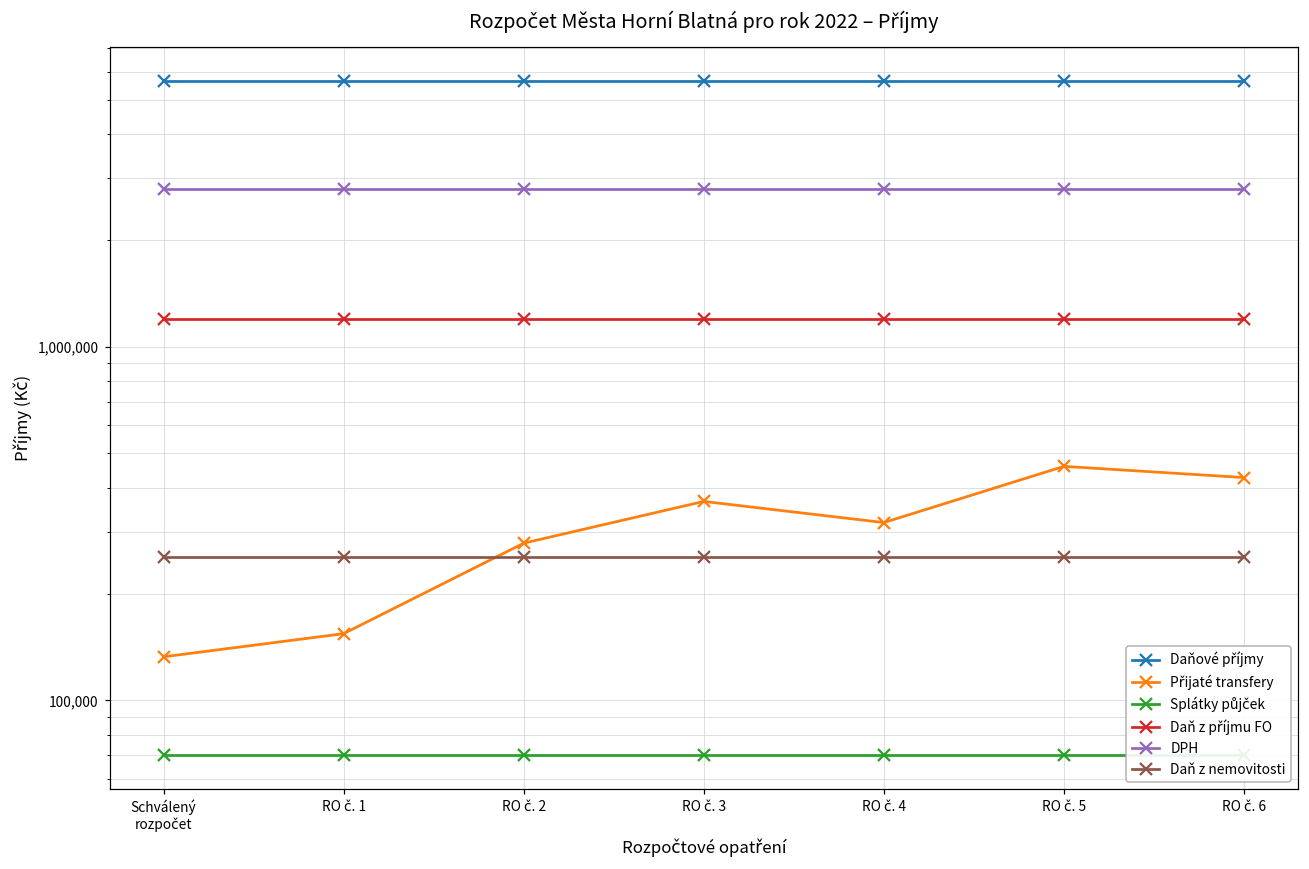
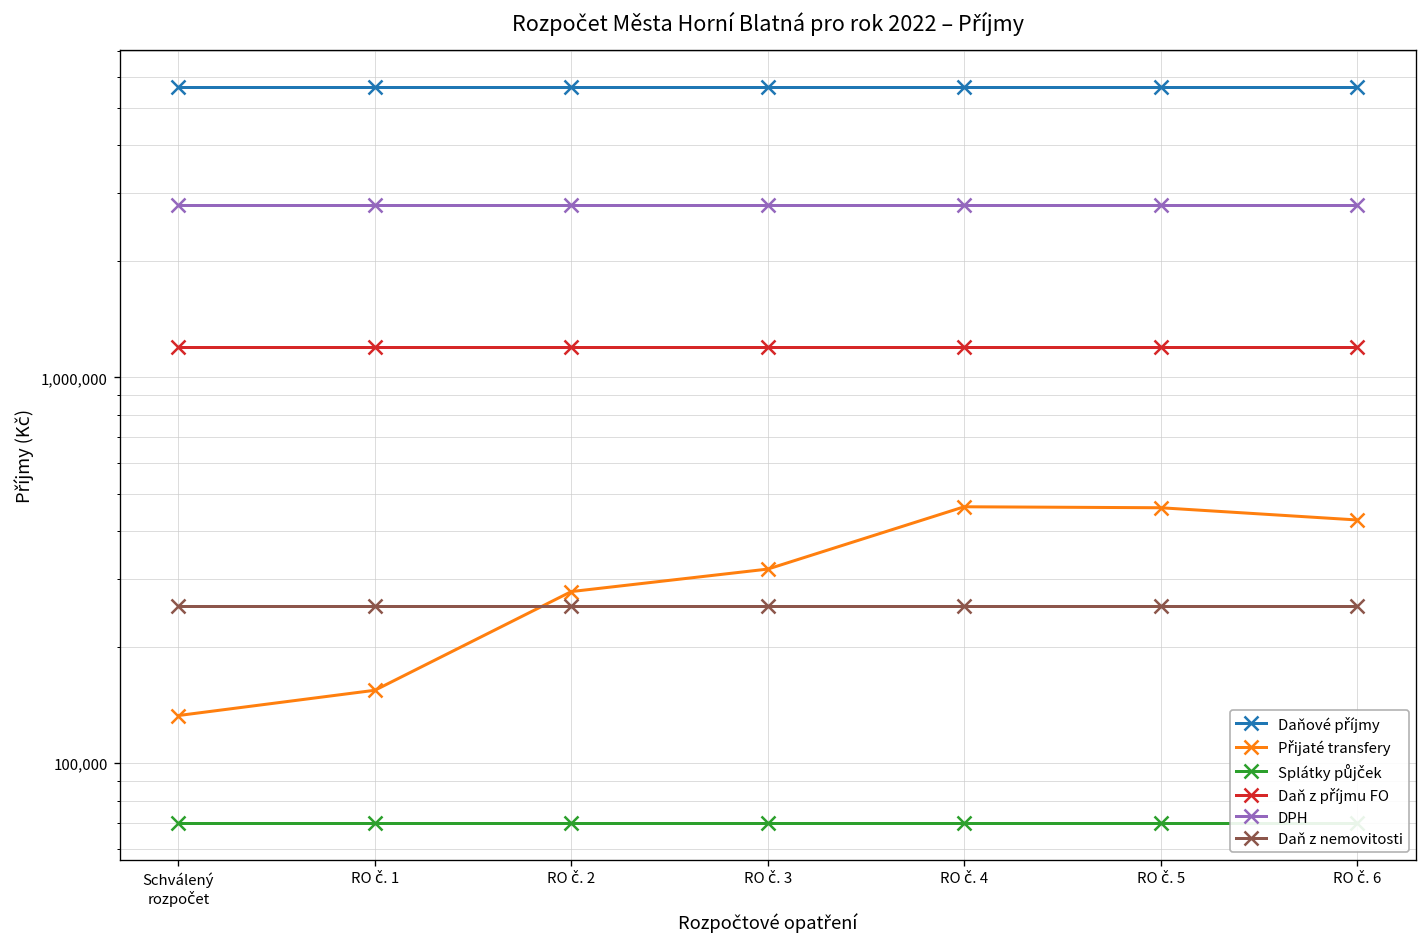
  {
    "Daňové příjmy": {
      "Schválený rozpočet": "5,700,000",
      "RO č. 1": "5,700,000",
      "RO č. 2": "5,700,000",
      "RO č. 3": "5,700,000",
      "RO č. 4": "5,700,000",
      "RO č. 5": "5,700,000",
      "RO č. 6": "5,700,000"
    },
    "Přijaté transfery": {
      "Schválený rozpočet": "133,000",
      "RO č. 1": "150,000",
      "RO č. 2": "280,000",
-     "RO č. 3": "370,000",
-     "RO č. 4": "320,000",
+     "RO č. 3": "320,000",
+     "RO č. 4": "460,000",
      "RO č. 5": "460,000",
      "RO č. 6": "430,000"
    },
    "Splátky půjček": {
      "Schválený rozpočet": "70,000",
      "RO č. 1": "70,000",
      "RO č. 2": "70,000",
      "RO č. 3": "70,000",
      "RO č. 4": "70,000",
      "RO č. 5": "70,000"
    },
    "Daň z příjmu FO": {
      "Schválený rozpočet": "1,200,000",
      "RO č. 1": "1,200,000",
      "RO č. 2": "1,200,000",
      "RO č. 3": "1,200,000",
      "RO č. 4": "1,200,000",
      "RO č. 5": "1,200,000",
      "RO č. 6": "1,200,000"
    },
    "DPH": {
      "Schválený rozpočet": "2,800,000",
      "RO č. 1": "2,800,000",
      "RO č. 2": "2,800,000",
      "RO č. 3": "2,800,000",
      "RO č. 4": "2,800,000",
      "RO č. 5": "2,800,000",
      "RO č. 6": "2,800,000"
    },
    "Daň z nemovitosti": {
      "Schválený rozpočet": "260,000",
      "RO č. 1": "260,000",
      "RO č. 2": "260,000",
      "RO č. 3": "260,000",
      "RO č. 4": "260,000",
      "RO č. 5": "260,000",
      "RO č. 6": "260,000"
    }
  }
